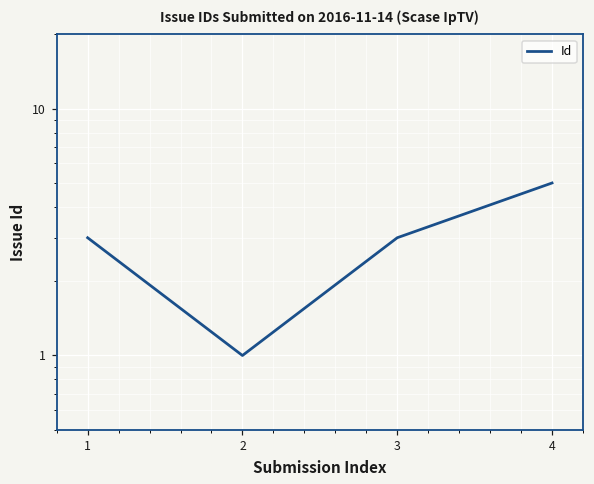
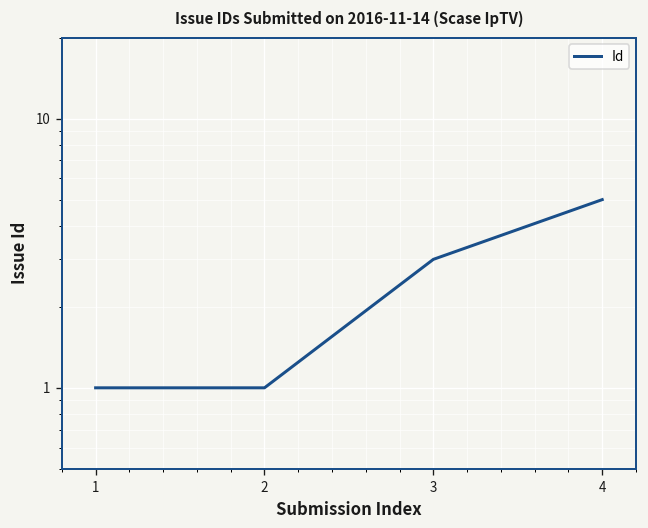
  {
-   "1": 3,
+   "1": 1,
    "2": 1,
    "3": 3,
    "4": 5
  }
